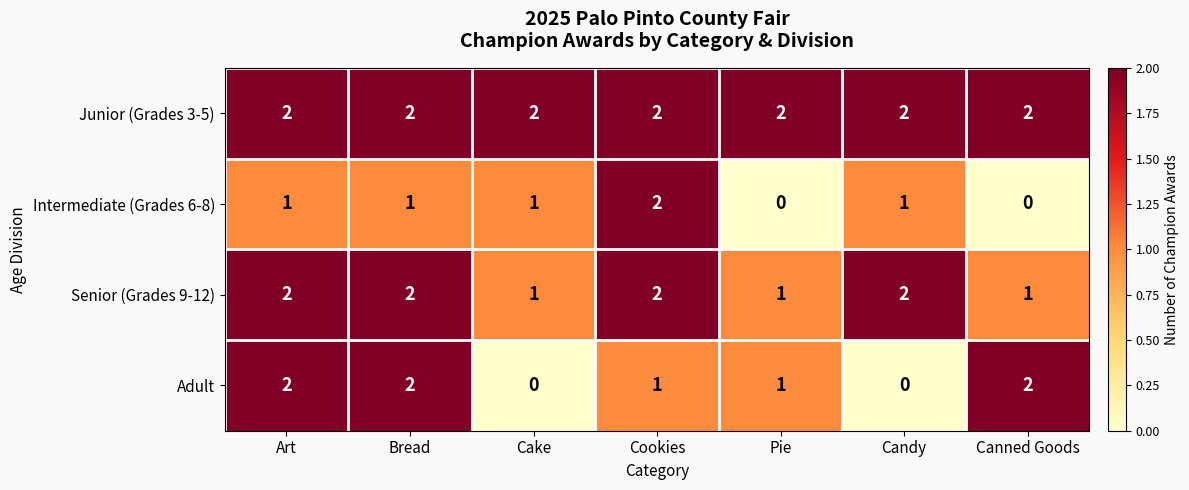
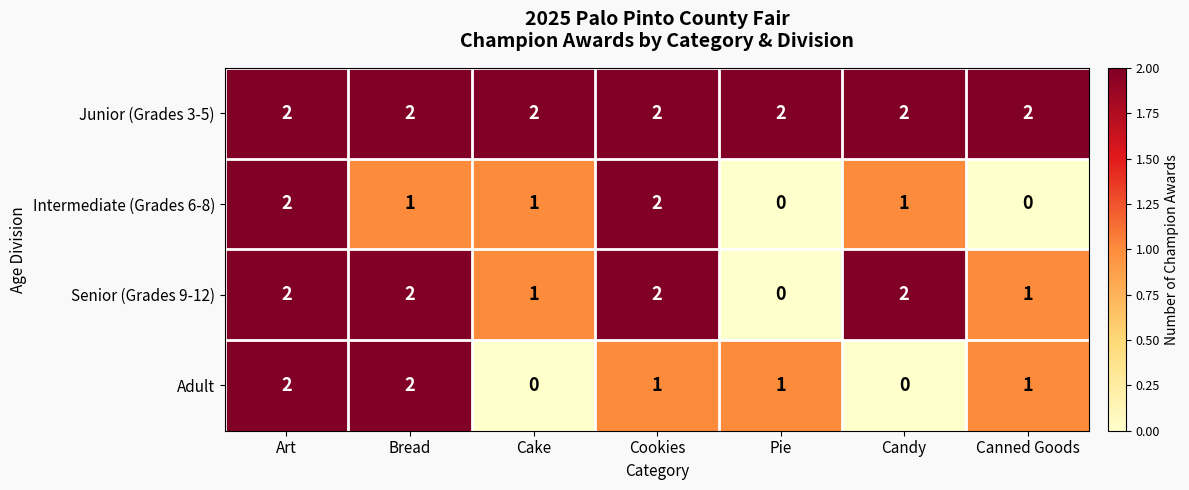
  {
    "Junior (Grades 3-5)": {
      "Art": 2,
      "Bread": 2,
      "Cake": 2,
      "Cookies": 2,
      "Pie": 2,
      "Candy": 2,
      "Canned Goods": 2
    },
    "Intermediate (Grades 6-8)": {
-     "Art": 1,
+     "Art": 2,
      "Bread": 1,
      "Cake": 1,
      "Cookies": 2,
      "Pie": 0,
      "Candy": 1,
      "Canned Goods": 0
    },
    "Senior (Grades 9-12)": {
      "Art": 2,
      "Bread": 2,
      "Cake": 1,
      "Cookies": 2,
-     "Pie": 1,
+     "Pie": 0,
      "Candy": 2,
      "Canned Goods": 1
    },
    "Adult": {
      "Art": 2,
      "Bread": 2,
      "Cake": 0,
      "Cookies": 1,
      "Pie": 1,
      "Candy": 0,
-     "Canned Goods": 2
+     "Canned Goods": 1
    }
  }
